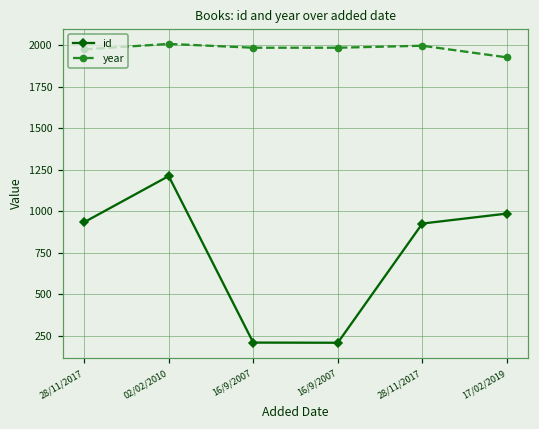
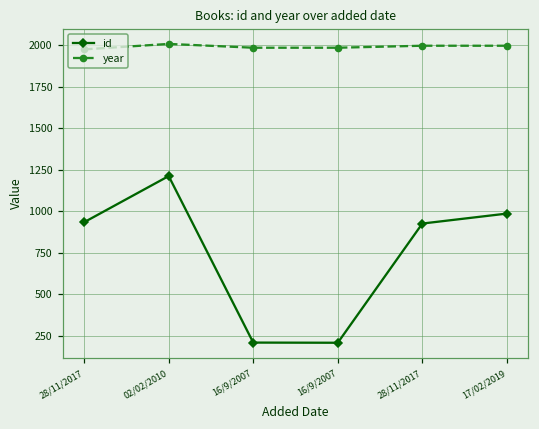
  {
    "id": {
      "02/02/2010": 1210,
      "17/02/2019": 990
    },
    "year": {
      "02/02/2010": 2010,
-     "17/02/2019": 1930
+     "17/02/2019": 2000
    }
  }
